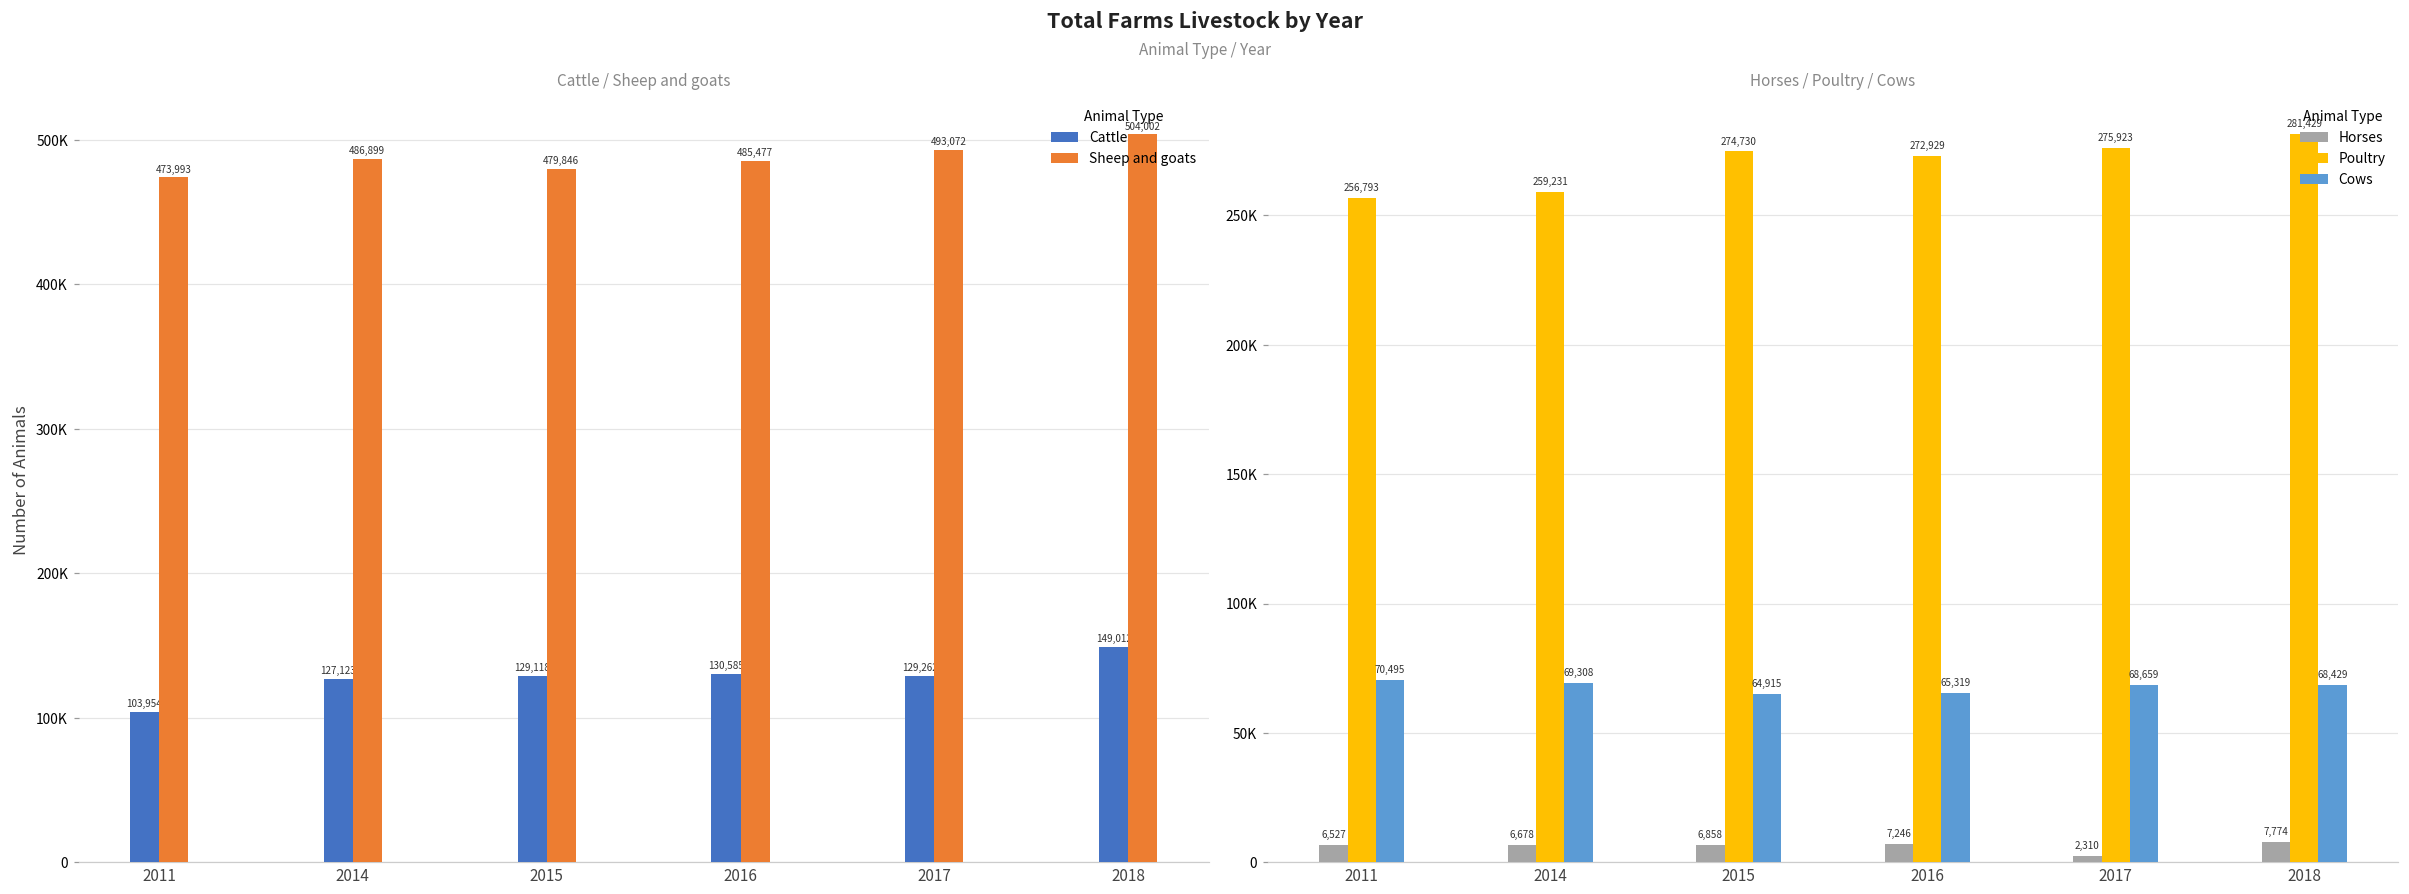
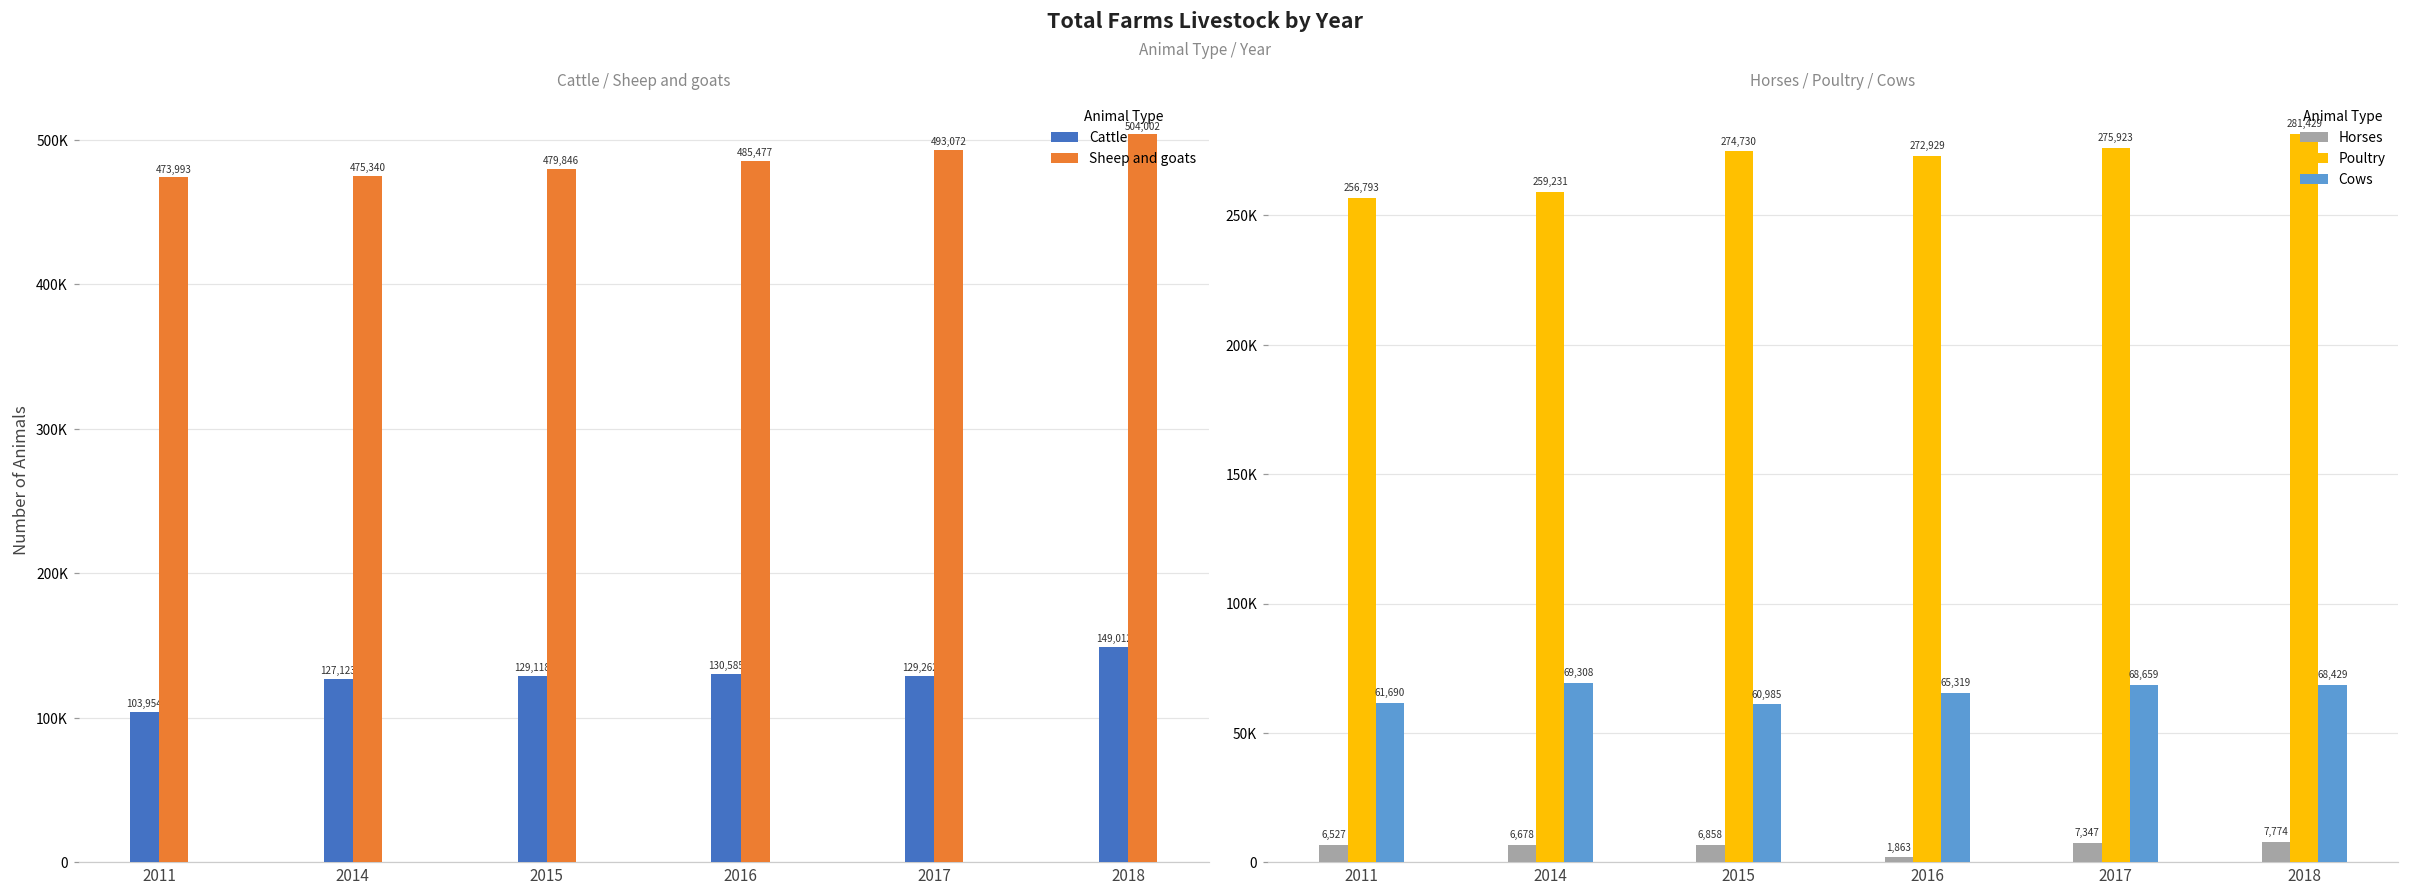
  {
    "Cattle / Sheep and goats": {
      "Cattle": {
        "2011": "103,954",
        "2014": "127,123",
        "2015": "129,118",
        "2016": "130,585",
        "2017": "129,262",
        "2018": "149,012"
      },
      "Sheep and goats": {
        "2011": "473,993",
-       "2014": "486,899",
+       "2014": "475,340",
        "2015": "479,846",
        "2016": "485,477",
        "2017": "493,072",
        "2018": "504,002"
      }
    },
    "Horses / Poultry / Cows": {
      "Horses": {
        "2011": "6,527",
        "2014": "6,678",
        "2015": "6,858",
-       "2016": "7,246",
-       "2017": "2,310",
+       "2016": "1,863",
+       "2017": "7,347",
        "2018": "7,774"
      },
      "Poultry": {
        "2011": "256,793",
        "2014": "259,231",
        "2015": "274,730",
        "2016": "272,929",
        "2017": "275,923",
        "2018": "281,429"
      },
      "Cows": {
-       "2011": "70,495",
+       "2011": "61,690",
        "2014": "69,308",
-       "2015": "64,915",
+       "2015": "60,985",
        "2016": "65,319",
        "2017": "68,659",
        "2018": "68,429"
      }
    }
  }
